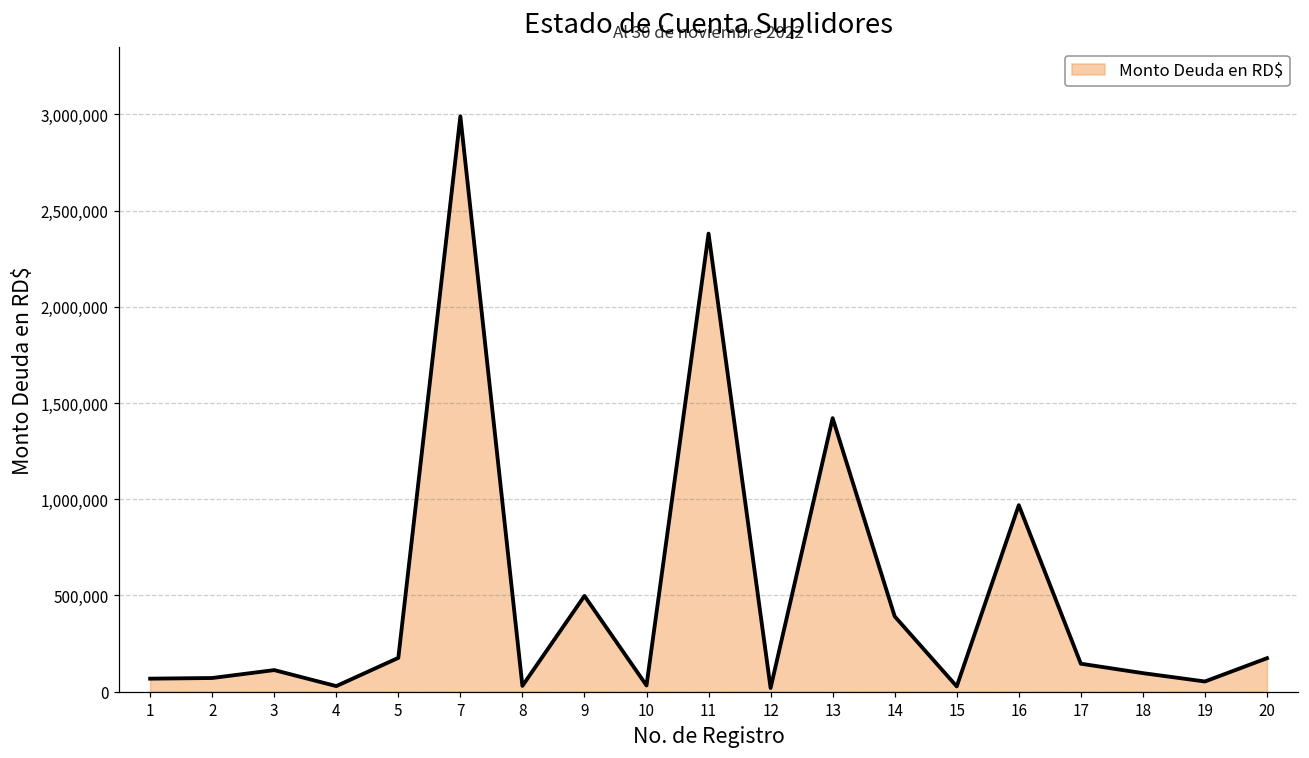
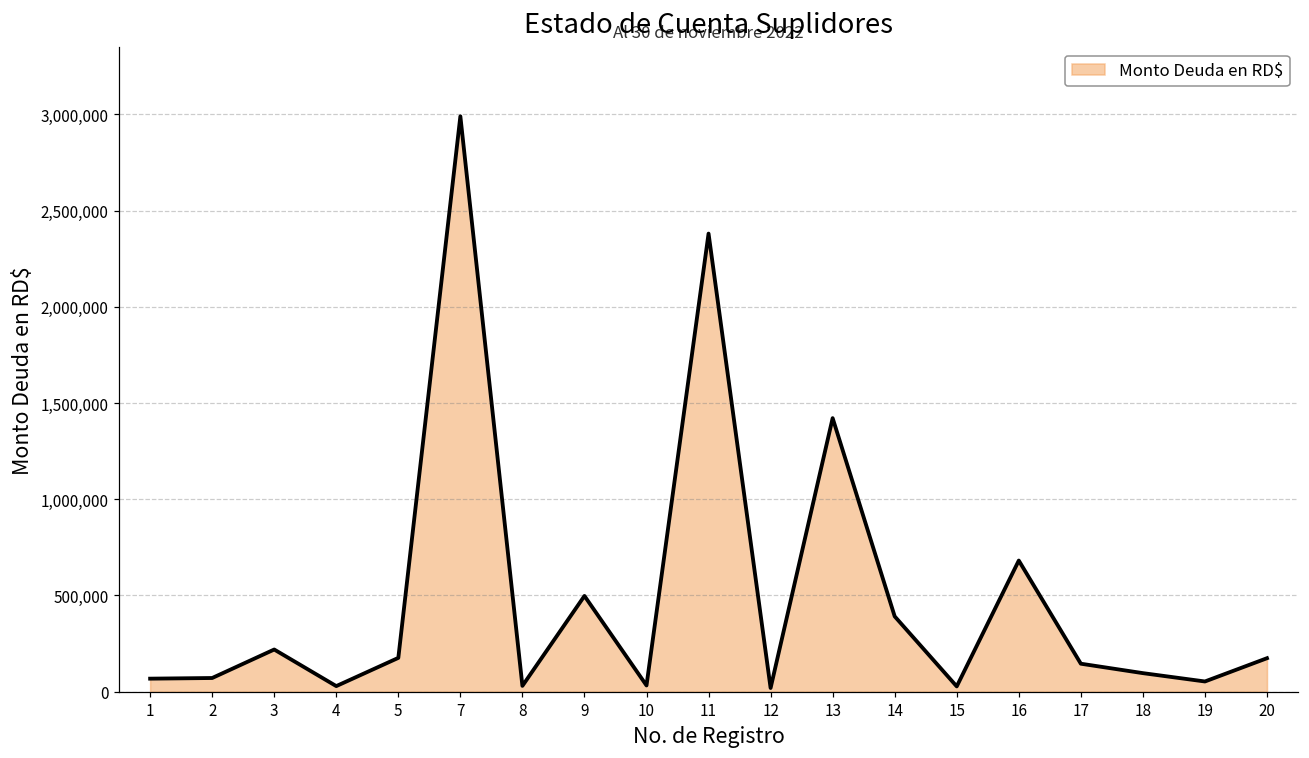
  {
    "1": "70,000",
    "2": "70,000",
-   "3": "110,000",
+   "3": "220,000",
    "4": "30,000",
    "5": "180,000",
    "7": "2,990,000",
    "8": "30,000",
    "9": "500,000",
    "10": "30,000",
    "11": "2,380,000",
    "12": "20,000",
    "13": "1,420,000",
    "14": "390,000",
    "15": "30,000",
-   "16": "970,000",
+   "16": "680,000",
    "17": "150,000",
    "18": "100,000",
    "19": "50,000",
    "20": "170,000"
  }
